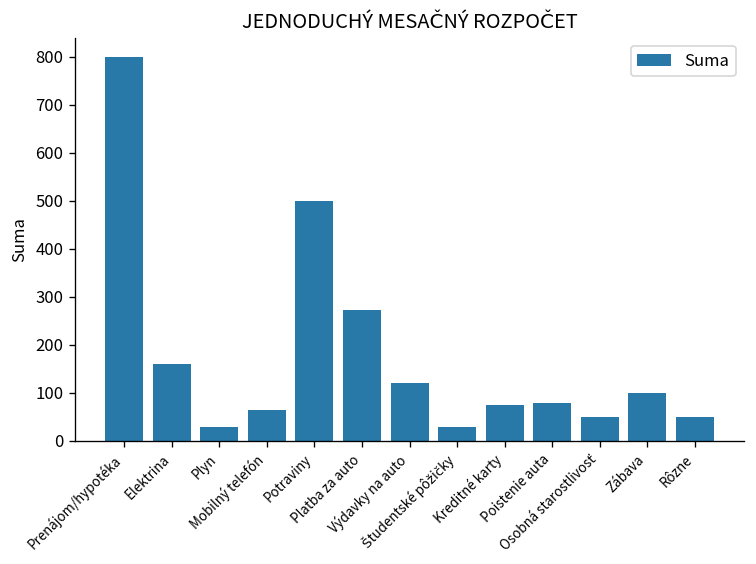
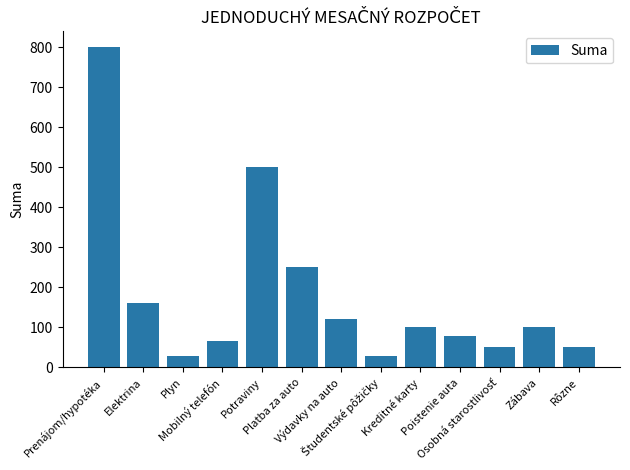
  {
    "Prenájom/hypotéka": 800,
    "Elektrina": 160,
    "Plyn": 30,
    "Mobilný telefón": 70,
    "Potraviny": 500,
-   "Platba za auto": 270,
+   "Platba za auto": 250,
    "Výdavky na auto": 120,
    "Študentské pôžičky": 30,
-   "Kreditné karty": 70,
+   "Kreditné karty": 100,
    "Poistenie auta": 80,
    "Osobná starostlivosť": 50,
    "Zábava": 100,
    "Rôzne": 50
  }
